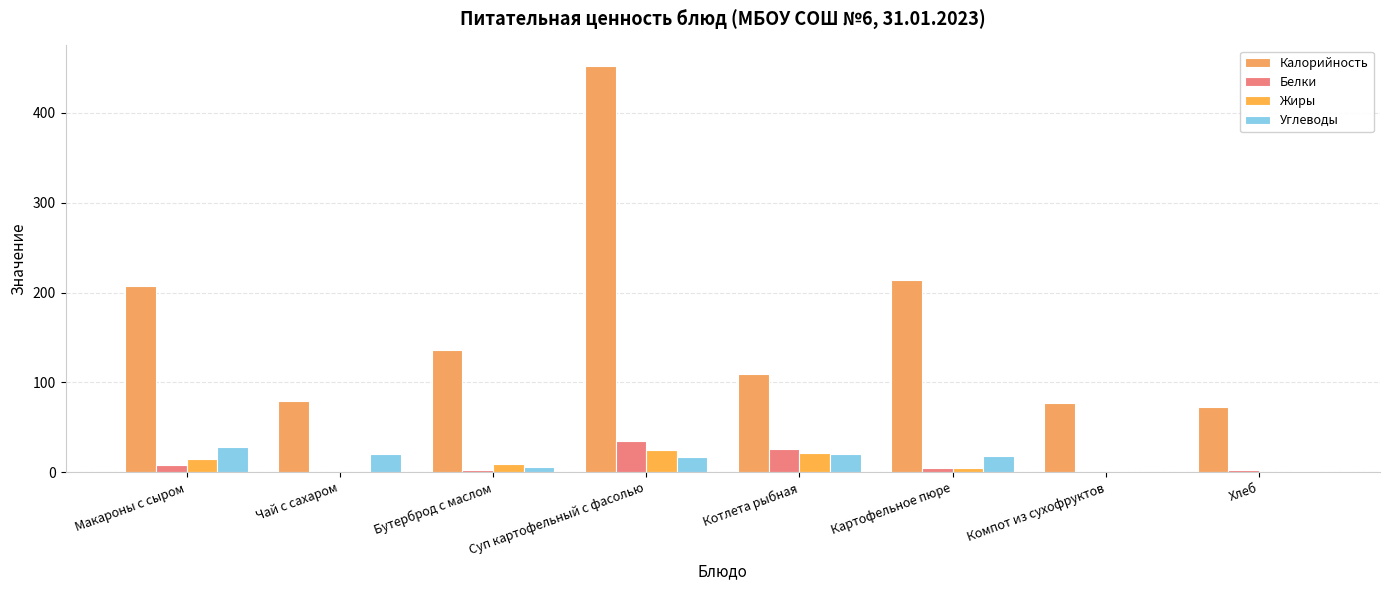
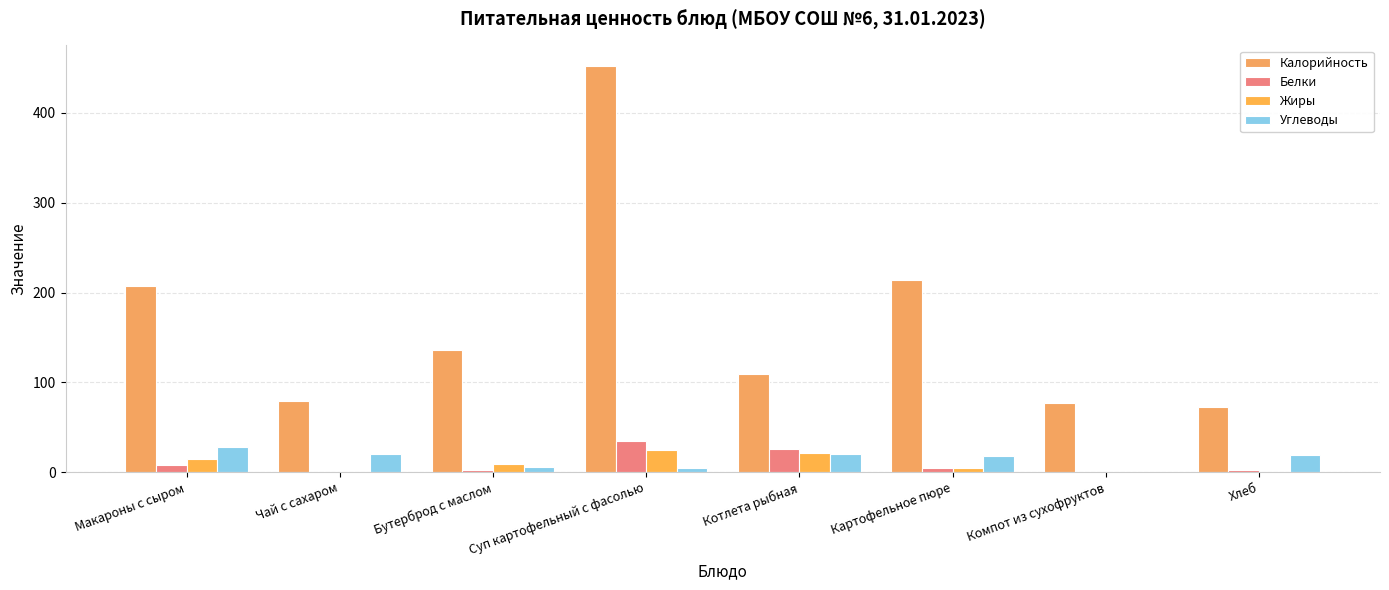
  {
    "Углеводы": {
      "Макароны с сыром": 30,
      "Чай с сахаром": 20,
      "Бутерброд с маслом": 10,
-     "Суп картофельный с фасолью": 20,
+     "Суп картофельный с фасолью": 0,
      "Котлета рыбная": 20,
      "Картофельное пюре": 20,
-     "Хлеб": 0
+     "Хлеб": 20
    }
  }
